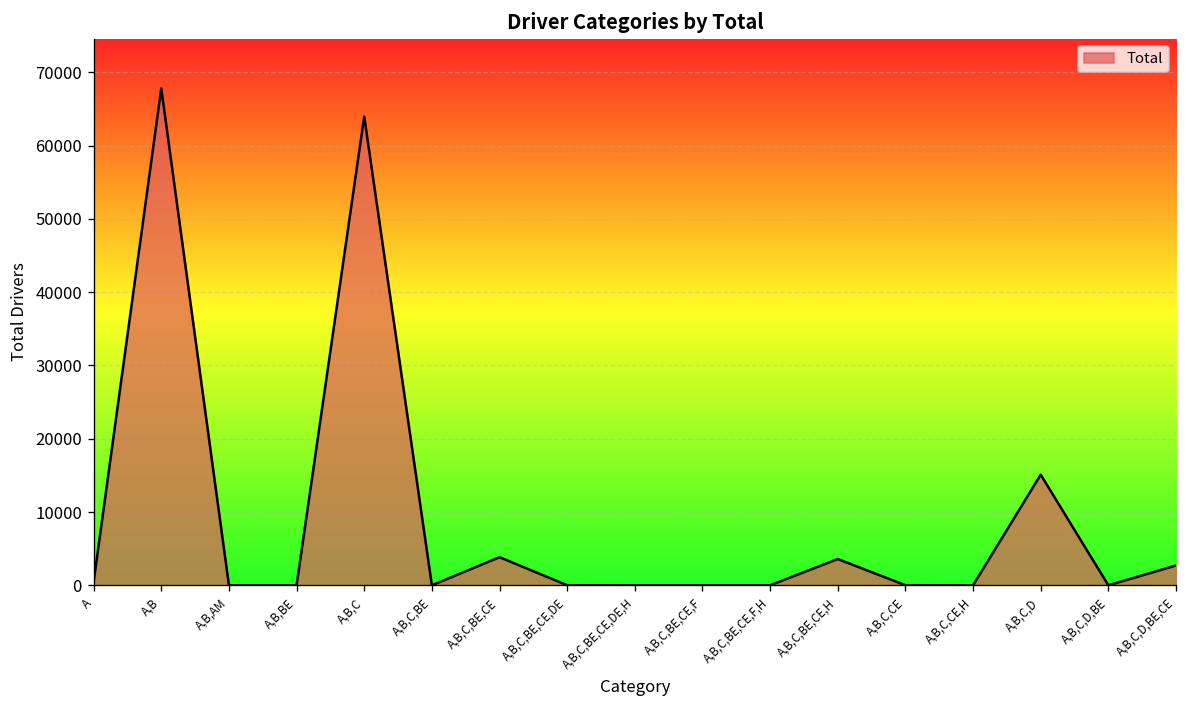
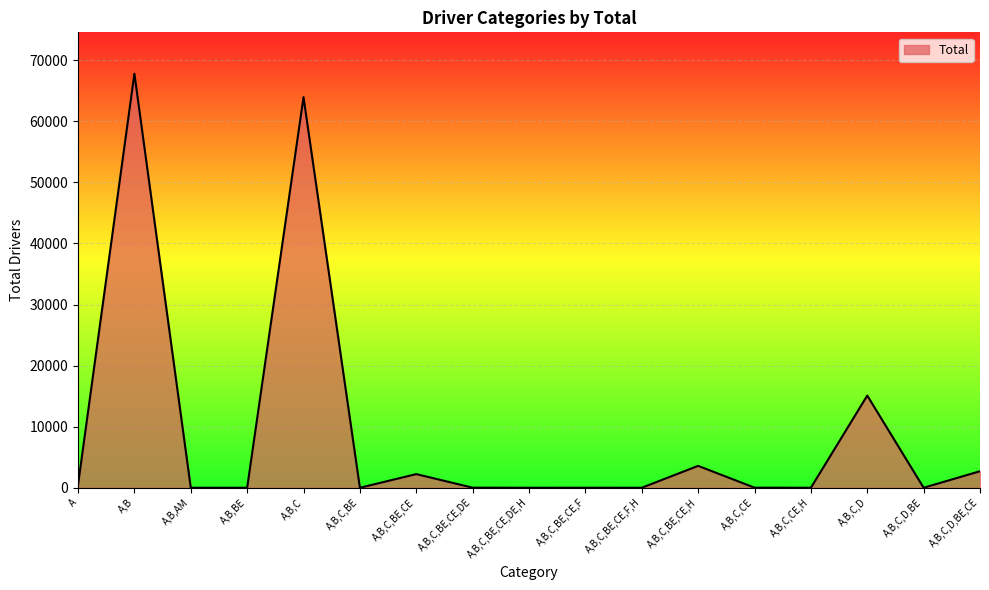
  {
    "A": 0,
    "A,B": 68000,
    "A,B,AM": 0,
    "A,B,BE": 0,
    "A,B,C": 64000,
    "A,B,C,BE": 0,
-   "A,B,C,BE,CE": 4000,
+   "A,B,C,BE,CE": 2000,
    "A,B,C,BE,CE,DE": 0,
    "A,B,C,BE,CE,DE,H": 0,
    "A,B,C,BE,CE,F": 0,
    "A,B,C,BE,CE,F,H": 0,
    "A,B,C,BE,CE,H": 4000,
    "A,B,C,CE": 0,
    "A,B,C,CE,H": 0,
    "A,B,C,D": 15000,
    "A,B,C,D,BE": 0,
    "A,B,C,D,BE,CE": 3000
  }
